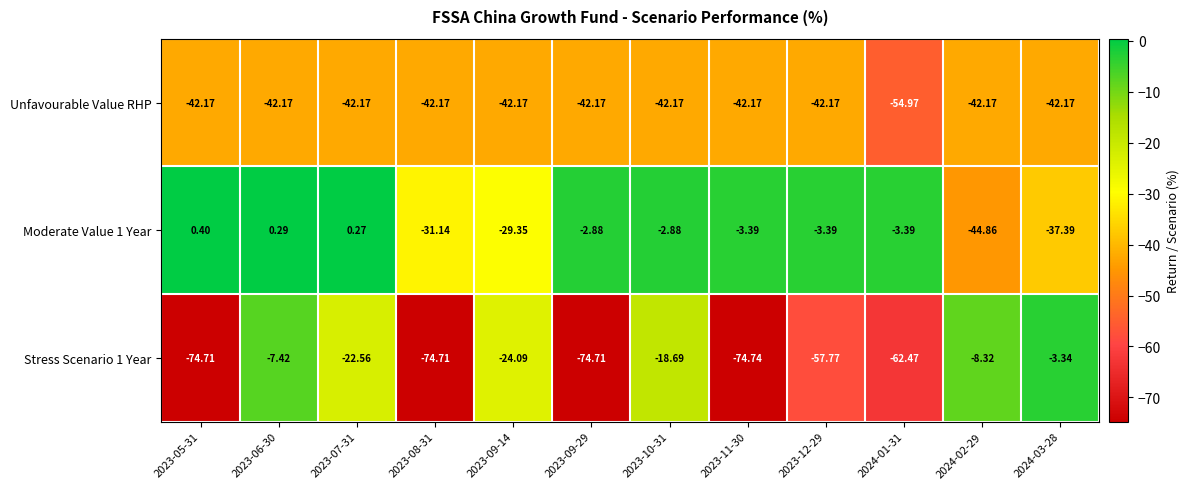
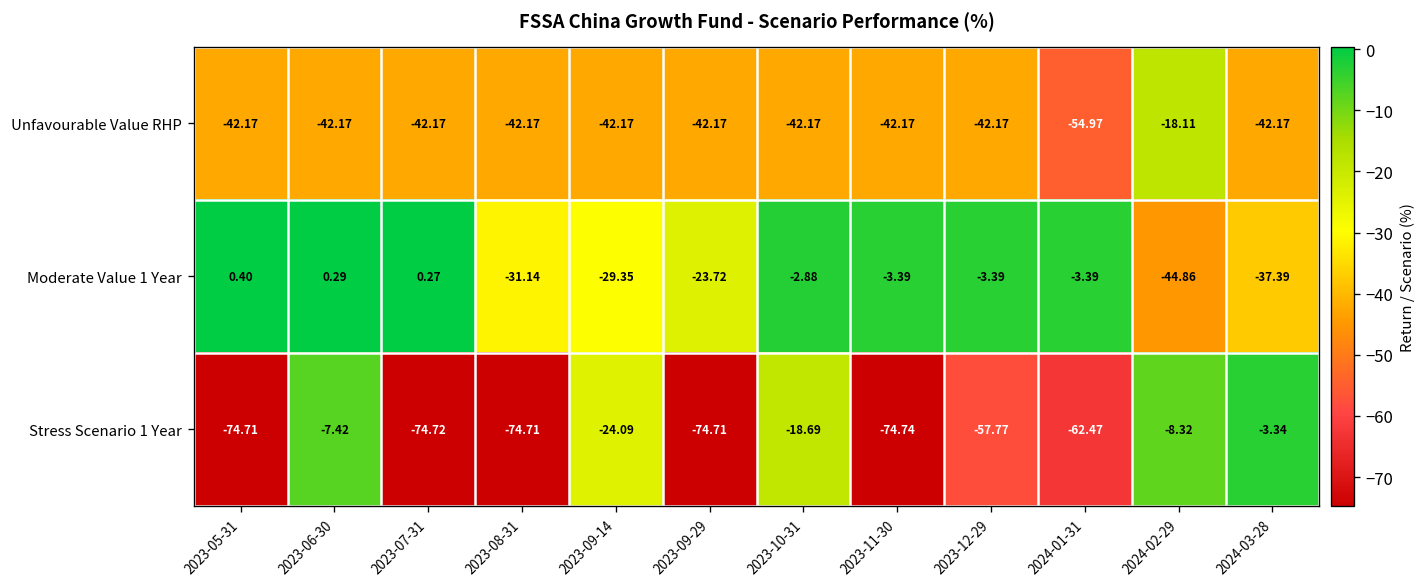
  {
    "Unfavourable Value RHP": {
      "2023-05-31": -42.17,
      "2023-06-30": -42.17,
      "2023-07-31": -42.17,
      "2023-08-31": -42.17,
      "2023-09-14": -42.17,
      "2023-09-29": -42.17,
      "2023-10-31": -42.17,
      "2023-11-30": -42.17,
      "2023-12-29": -42.17,
      "2024-01-31": -54.97,
-     "2024-02-29": -42.17,
+     "2024-02-29": -18.11,
      "2024-03-28": -42.17
    },
    "Moderate Value 1 Year": {
      "2023-05-31": 0.40,
      "2023-06-30": 0.29,
      "2023-07-31": 0.27,
      "2023-08-31": -31.14,
      "2023-09-14": -29.35,
-     "2023-09-29": -2.88,
+     "2023-09-29": -23.72,
      "2023-10-31": -2.88,
      "2023-11-30": -3.39,
      "2023-12-29": -3.39,
      "2024-01-31": -3.39,
      "2024-02-29": -44.86,
      "2024-03-28": -37.39
    },
    "Stress Scenario 1 Year": {
      "2023-05-31": -74.71,
      "2023-06-30": -7.42,
-     "2023-07-31": -22.56,
+     "2023-07-31": -74.72,
      "2023-08-31": -74.71,
      "2023-09-14": -24.09,
      "2023-09-29": -74.71,
      "2023-10-31": -18.69,
      "2023-11-30": -74.74,
      "2023-12-29": -57.77,
      "2024-01-31": -62.47,
      "2024-02-29": -8.32,
      "2024-03-28": -3.34
    }
  }
